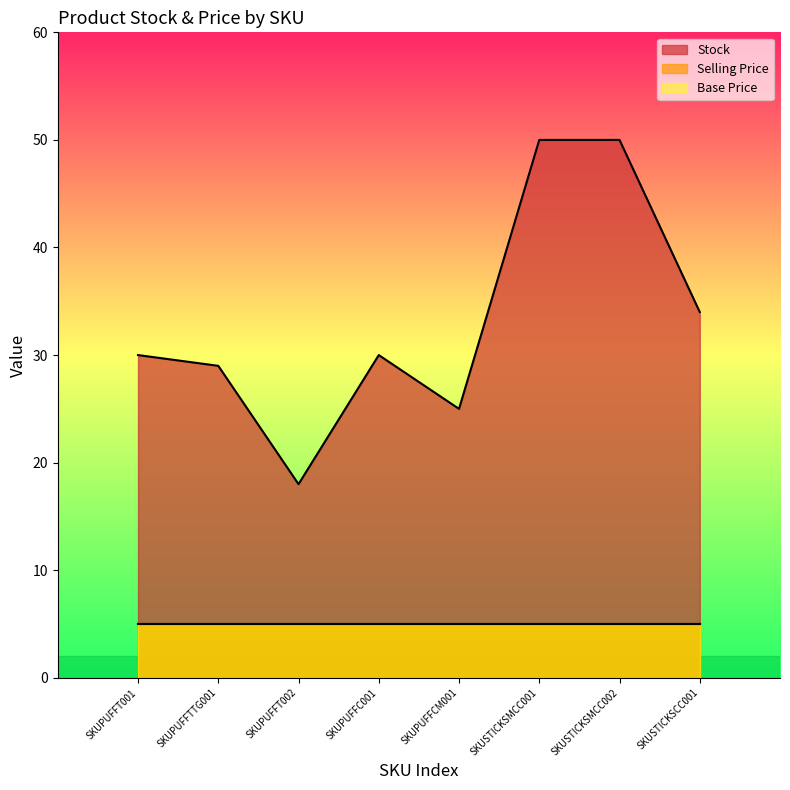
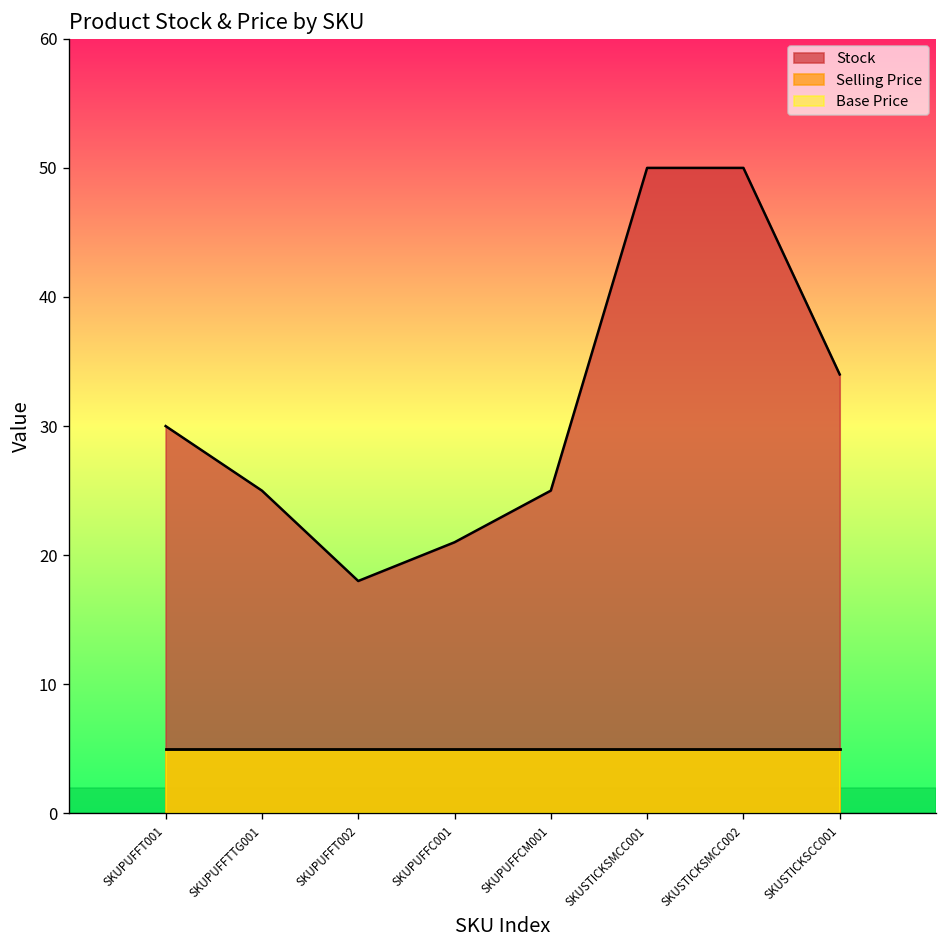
  {
    "Stock": {
      "SKUPUFFT001": 30,
-     "SKUPUFFTTG001": 29,
+     "SKUPUFFTTG001": 25,
      "SKUPUFFT002": 18,
-     "SKUPUFFC001": 30,
+     "SKUPUFFC001": 21,
      "SKUPUFFCM001": 25,
      "SKUSTICKSMCC001": 50,
      "SKUSTICKSMCC002": 50,
      "SKUSTICKSCC001": 34
    },
    "Base Price": {
      "SKUPUFFT001": 5,
      "SKUPUFFTTG001": 5,
      "SKUPUFFT002": 5,
      "SKUPUFFC001": 5,
      "SKUPUFFCM001": 5,
      "SKUSTICKSMCC001": 5,
      "SKUSTICKSMCC002": 5,
      "SKUSTICKSCC001": 5
    }
  }
